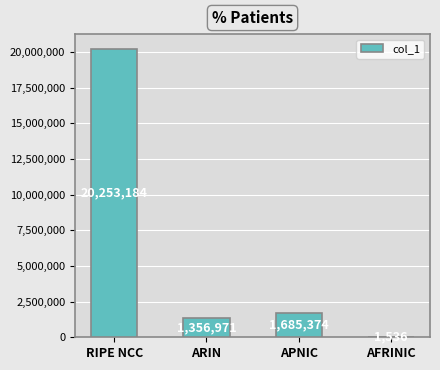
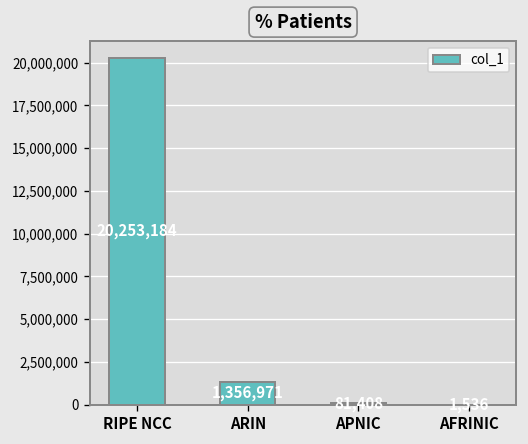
  {
-   "APNIC": "1,700,000"
+   "APNIC": "100,000"
  }
